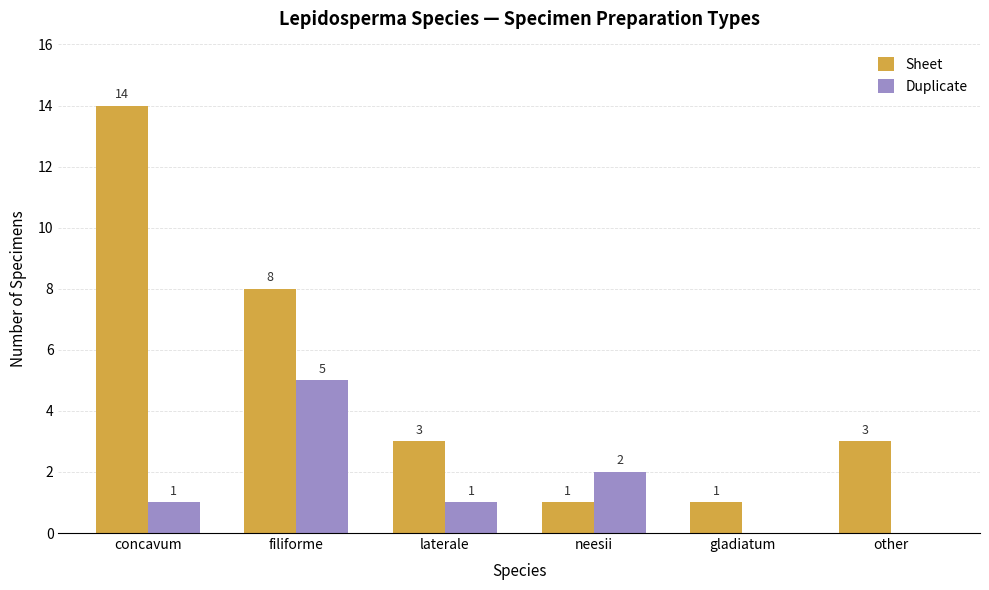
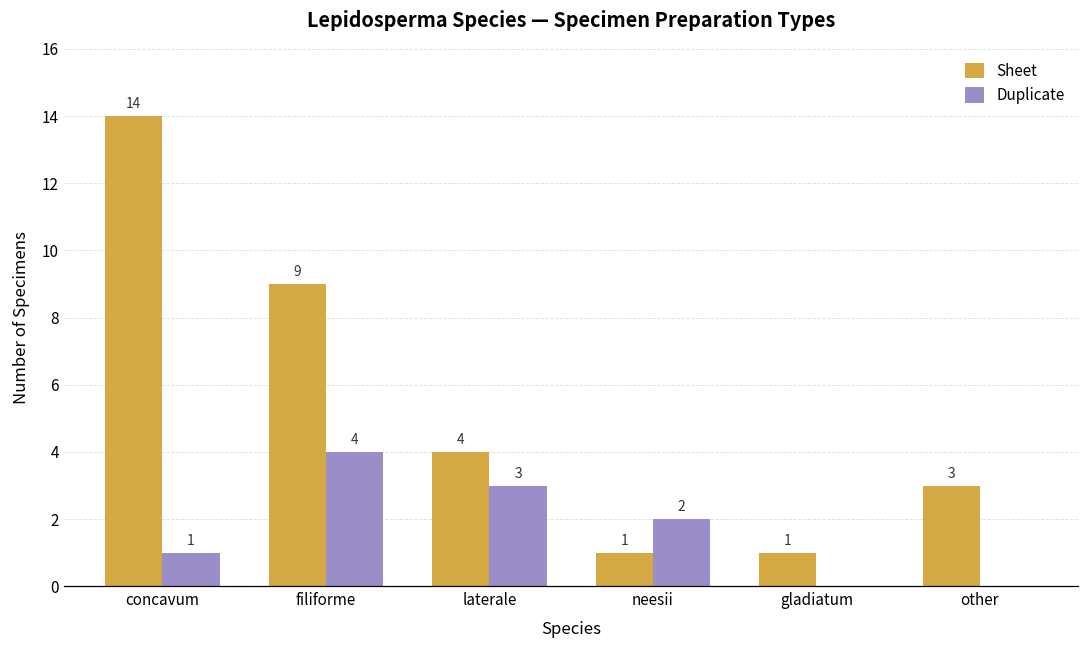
  {
    "Sheet": {
      "concavum": 14,
-     "filiforme": 8,
-     "laterale": 3,
+     "filiforme": 9,
+     "laterale": 4,
      "neesii": 1,
      "gladiatum": 1,
      "other": 3
    },
    "Duplicate": {
      "concavum": 1,
-     "filiforme": 5,
-     "laterale": 1,
+     "filiforme": 4,
+     "laterale": 3,
      "neesii": 2
    }
  }
